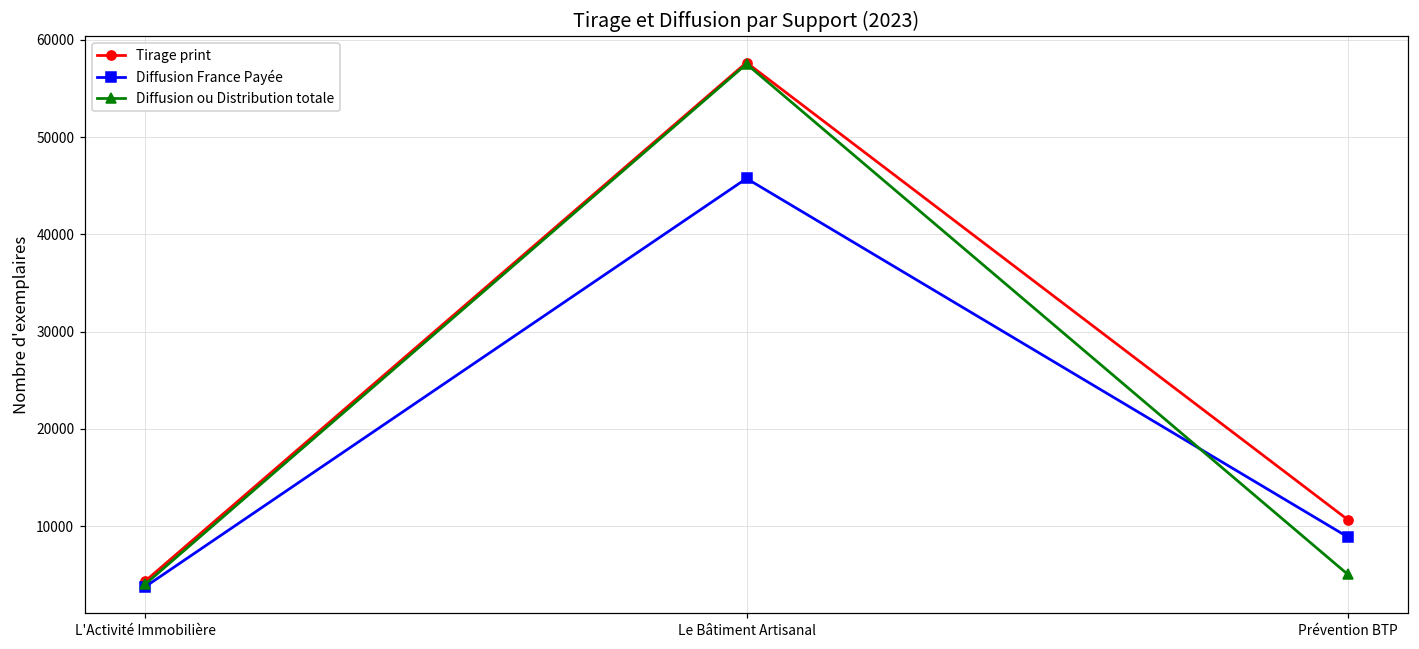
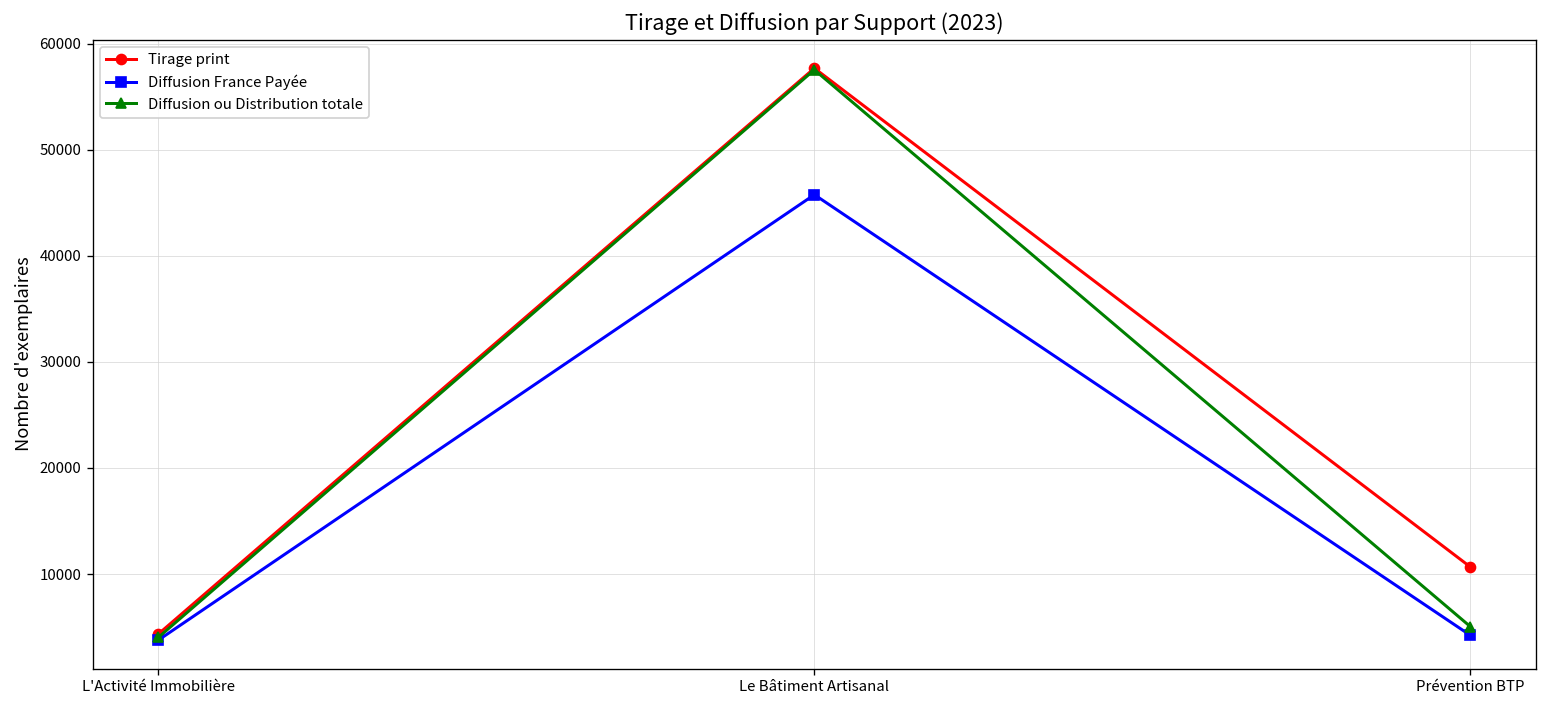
  {
    "Tirage print": {
      "L'Activité Immobilière": 4000,
      "Prévention BTP": 11000
    },
    "Diffusion France Payée": {
      "Le Bâtiment Artisanal": 46000,
-     "Prévention BTP": 9000
+     "Prévention BTP": 4000
    },
    "Diffusion ou Distribution totale": {
      "Prévention BTP": 5000
    }
  }
